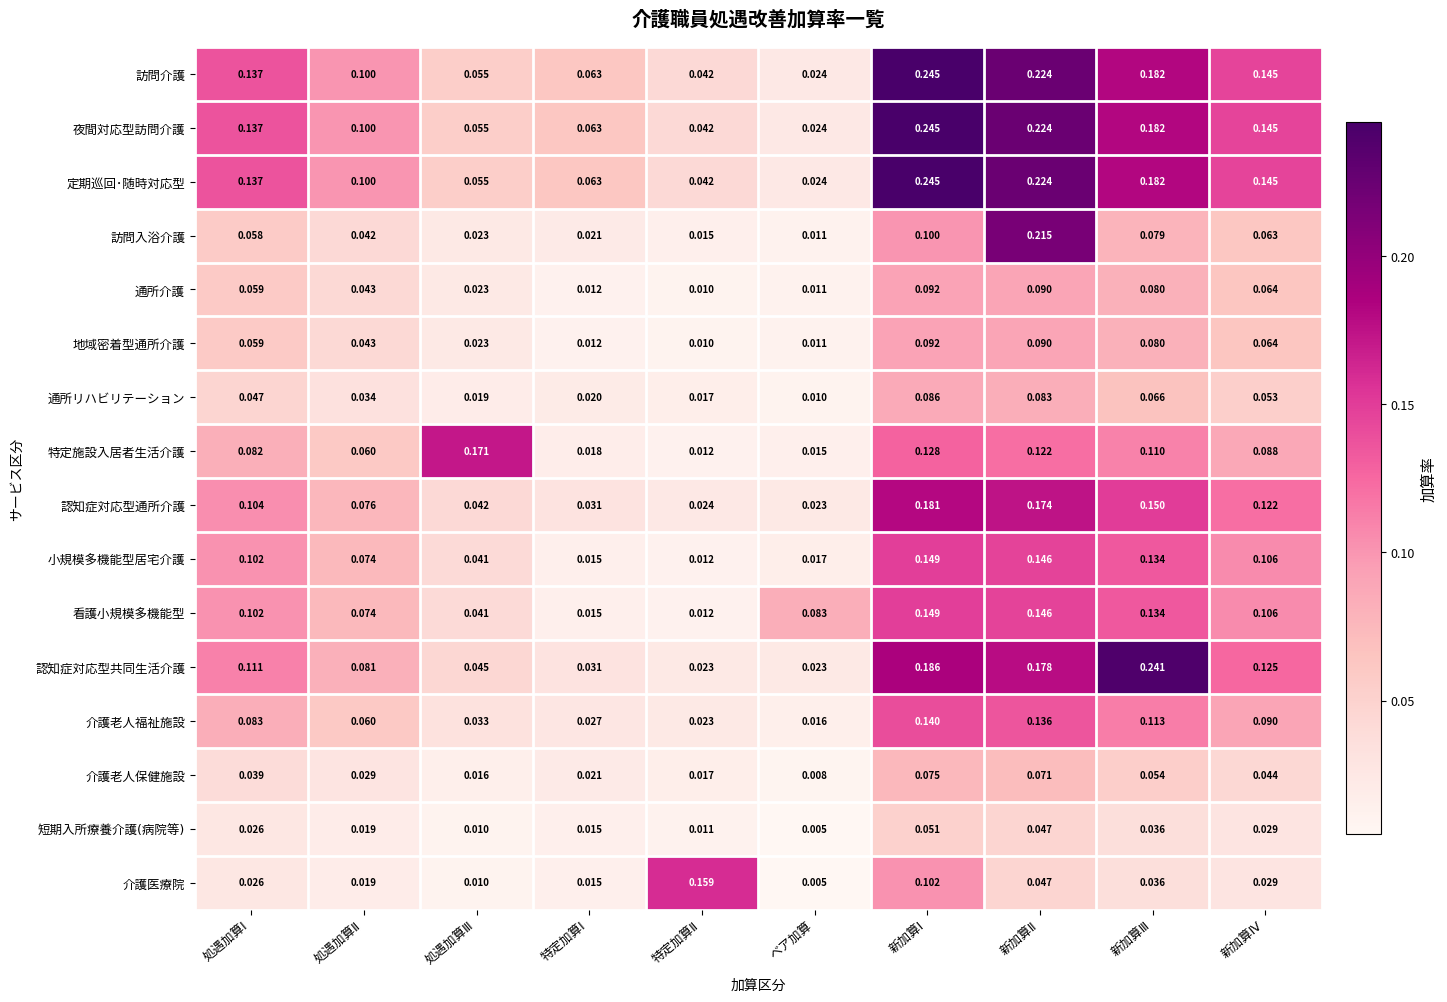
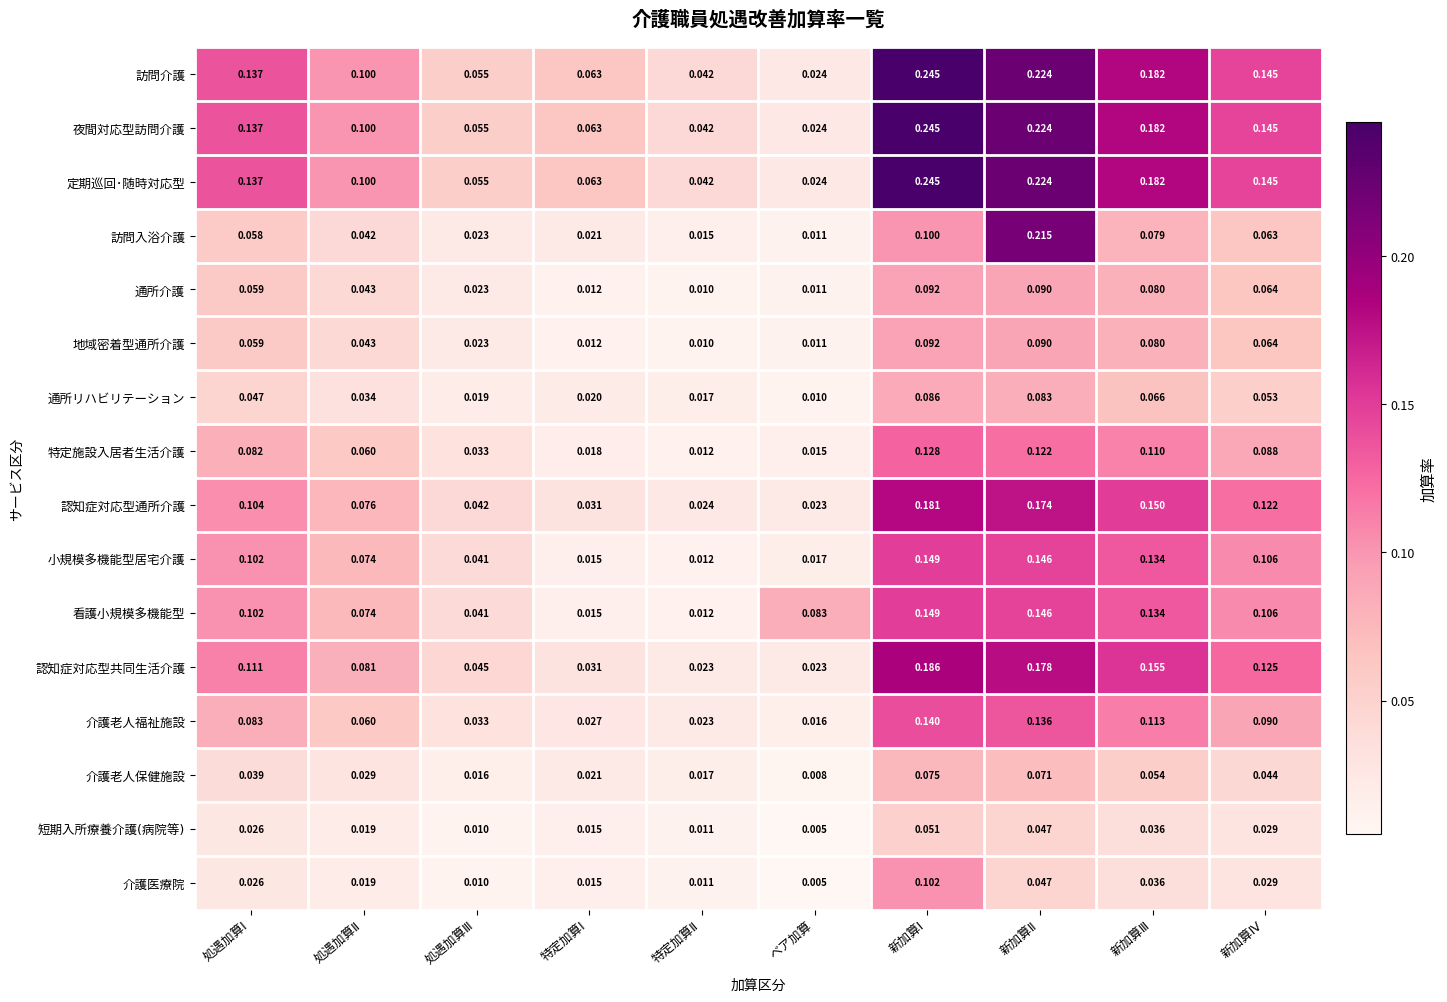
  {
    "訪問介護": {
      "処遇加算Ⅰ": 0.137,
      "処遇加算Ⅱ": 0.100,
      "処遇加算Ⅲ": 0.055,
      "特定加算Ⅰ": 0.063,
      "特定加算Ⅱ": 0.042,
      "ベア加算": 0.024,
      "新加算Ⅰ": 0.245,
      "新加算Ⅱ": 0.224,
      "新加算Ⅲ": 0.182,
      "新加算Ⅳ": 0.145
    },
    "夜間対応型訪問介護": {
      "処遇加算Ⅰ": 0.137,
      "処遇加算Ⅱ": 0.100,
      "処遇加算Ⅲ": 0.055,
      "特定加算Ⅰ": 0.063,
      "特定加算Ⅱ": 0.042,
      "ベア加算": 0.024,
      "新加算Ⅰ": 0.245,
      "新加算Ⅱ": 0.224,
      "新加算Ⅲ": 0.182,
      "新加算Ⅳ": 0.145
    },
    "定期巡回･随時対応型": {
      "処遇加算Ⅰ": 0.137,
      "処遇加算Ⅱ": 0.100,
      "処遇加算Ⅲ": 0.055,
      "特定加算Ⅰ": 0.063,
      "特定加算Ⅱ": 0.042,
      "ベア加算": 0.024,
      "新加算Ⅰ": 0.245,
      "新加算Ⅱ": 0.224,
      "新加算Ⅲ": 0.182,
      "新加算Ⅳ": 0.145
    },
    "訪問入浴介護": {
      "処遇加算Ⅰ": 0.058,
      "処遇加算Ⅱ": 0.042,
      "処遇加算Ⅲ": 0.023,
      "特定加算Ⅰ": 0.021,
      "特定加算Ⅱ": 0.015,
      "ベア加算": 0.011,
      "新加算Ⅰ": 0.100,
      "新加算Ⅱ": 0.215,
      "新加算Ⅲ": 0.079,
      "新加算Ⅳ": 0.063
    },
    "通所介護": {
      "処遇加算Ⅰ": 0.059,
      "処遇加算Ⅱ": 0.043,
      "処遇加算Ⅲ": 0.023,
      "特定加算Ⅰ": 0.012,
      "特定加算Ⅱ": 0.010,
      "ベア加算": 0.011,
      "新加算Ⅰ": 0.092,
      "新加算Ⅱ": 0.090,
      "新加算Ⅲ": 0.080,
      "新加算Ⅳ": 0.064
    },
    "地域密着型通所介護": {
      "処遇加算Ⅰ": 0.059,
      "処遇加算Ⅱ": 0.043,
      "処遇加算Ⅲ": 0.023,
      "特定加算Ⅰ": 0.012,
      "特定加算Ⅱ": 0.010,
      "ベア加算": 0.011,
      "新加算Ⅰ": 0.092,
      "新加算Ⅱ": 0.090,
      "新加算Ⅲ": 0.080,
      "新加算Ⅳ": 0.064
    },
    "通所リハビリテーション": {
      "処遇加算Ⅰ": 0.047,
      "処遇加算Ⅱ": 0.034,
      "処遇加算Ⅲ": 0.019,
      "特定加算Ⅰ": 0.020,
      "特定加算Ⅱ": 0.017,
      "ベア加算": 0.010,
      "新加算Ⅰ": 0.086,
      "新加算Ⅱ": 0.083,
      "新加算Ⅲ": 0.066,
      "新加算Ⅳ": 0.053
    },
    "特定施設入居者生活介護": {
      "処遇加算Ⅰ": 0.082,
      "処遇加算Ⅱ": 0.060,
-     "処遇加算Ⅲ": 0.171,
+     "処遇加算Ⅲ": 0.033,
      "特定加算Ⅰ": 0.018,
      "特定加算Ⅱ": 0.012,
      "ベア加算": 0.015,
      "新加算Ⅰ": 0.128,
      "新加算Ⅱ": 0.122,
      "新加算Ⅲ": 0.110,
      "新加算Ⅳ": 0.088
    },
    "認知症対応型通所介護": {
      "処遇加算Ⅰ": 0.104,
      "処遇加算Ⅱ": 0.076,
      "処遇加算Ⅲ": 0.042,
      "特定加算Ⅰ": 0.031,
      "特定加算Ⅱ": 0.024,
      "ベア加算": 0.023,
      "新加算Ⅰ": 0.181,
      "新加算Ⅱ": 0.174,
      "新加算Ⅲ": 0.150,
      "新加算Ⅳ": 0.122
    },
    "小規模多機能型居宅介護": {
      "処遇加算Ⅰ": 0.102,
      "処遇加算Ⅱ": 0.074,
      "処遇加算Ⅲ": 0.041,
      "特定加算Ⅰ": 0.015,
      "特定加算Ⅱ": 0.012,
      "ベア加算": 0.017,
      "新加算Ⅰ": 0.149,
      "新加算Ⅱ": 0.146,
      "新加算Ⅲ": 0.134,
      "新加算Ⅳ": 0.106
    },
    "看護小規模多機能型": {
      "処遇加算Ⅰ": 0.102,
      "処遇加算Ⅱ": 0.074,
      "処遇加算Ⅲ": 0.041,
      "特定加算Ⅰ": 0.015,
      "特定加算Ⅱ": 0.012,
      "ベア加算": 0.083,
      "新加算Ⅰ": 0.149,
      "新加算Ⅱ": 0.146,
      "新加算Ⅲ": 0.134,
      "新加算Ⅳ": 0.106
    },
    "認知症対応型共同生活介護": {
      "処遇加算Ⅰ": 0.111,
      "処遇加算Ⅱ": 0.081,
      "処遇加算Ⅲ": 0.045,
      "特定加算Ⅰ": 0.031,
      "特定加算Ⅱ": 0.023,
      "ベア加算": 0.023,
      "新加算Ⅰ": 0.186,
      "新加算Ⅱ": 0.178,
-     "新加算Ⅲ": 0.241,
+     "新加算Ⅲ": 0.155,
      "新加算Ⅳ": 0.125
    },
    "介護老人福祉施設": {
      "処遇加算Ⅰ": 0.083,
      "処遇加算Ⅱ": 0.060,
      "処遇加算Ⅲ": 0.033,
      "特定加算Ⅰ": 0.027,
      "特定加算Ⅱ": 0.023,
      "ベア加算": 0.016,
      "新加算Ⅰ": 0.140,
      "新加算Ⅱ": 0.136,
      "新加算Ⅲ": 0.113,
      "新加算Ⅳ": 0.090
    },
    "介護老人保健施設": {
      "処遇加算Ⅰ": 0.039,
      "処遇加算Ⅱ": 0.029,
      "処遇加算Ⅲ": 0.016,
      "特定加算Ⅰ": 0.021,
      "特定加算Ⅱ": 0.017,
      "ベア加算": 0.008,
      "新加算Ⅰ": 0.075,
      "新加算Ⅱ": 0.071,
      "新加算Ⅲ": 0.054,
      "新加算Ⅳ": 0.044
    },
    "短期入所療養介護(病院等)": {
      "処遇加算Ⅰ": 0.026,
      "処遇加算Ⅱ": 0.019,
      "処遇加算Ⅲ": 0.010,
      "特定加算Ⅰ": 0.015,
      "特定加算Ⅱ": 0.011,
      "ベア加算": 0.005,
      "新加算Ⅰ": 0.051,
      "新加算Ⅱ": 0.047,
      "新加算Ⅲ": 0.036,
      "新加算Ⅳ": 0.029
    },
    "介護医療院": {
      "処遇加算Ⅰ": 0.026,
      "処遇加算Ⅱ": 0.019,
      "処遇加算Ⅲ": 0.010,
      "特定加算Ⅰ": 0.015,
-     "特定加算Ⅱ": 0.159,
+     "特定加算Ⅱ": 0.011,
      "ベア加算": 0.005,
      "新加算Ⅰ": 0.102,
      "新加算Ⅱ": 0.047,
      "新加算Ⅲ": 0.036,
      "新加算Ⅳ": 0.029
    }
  }
